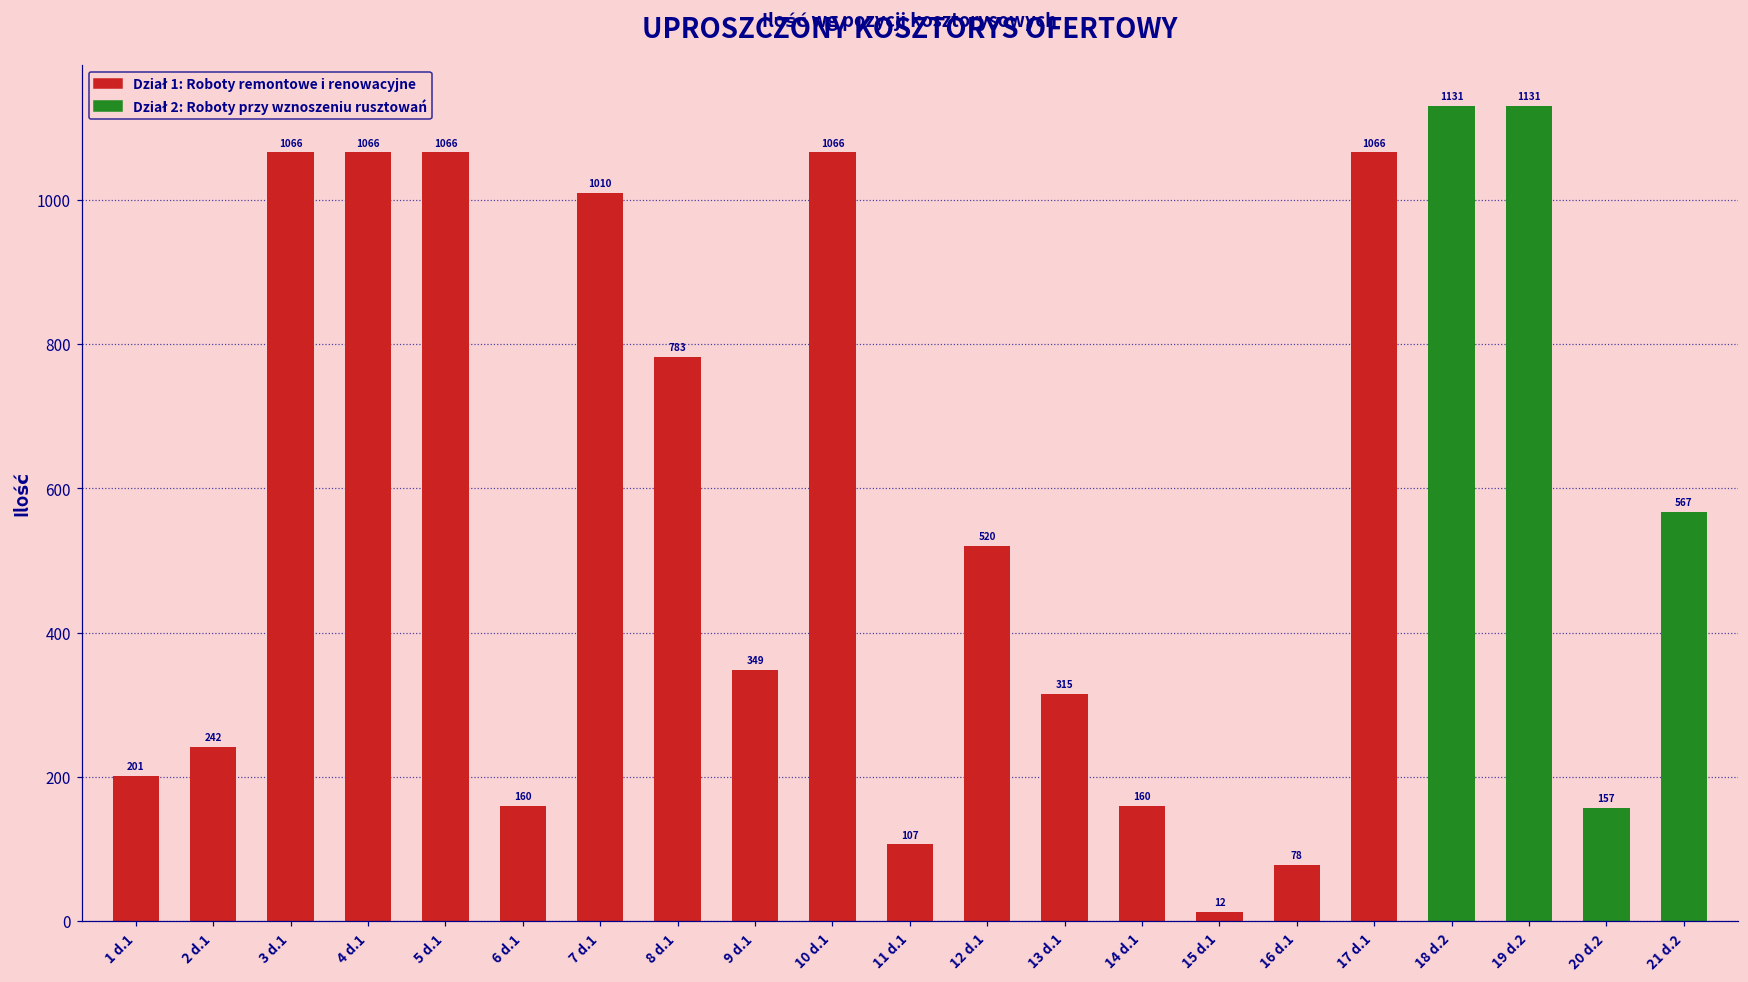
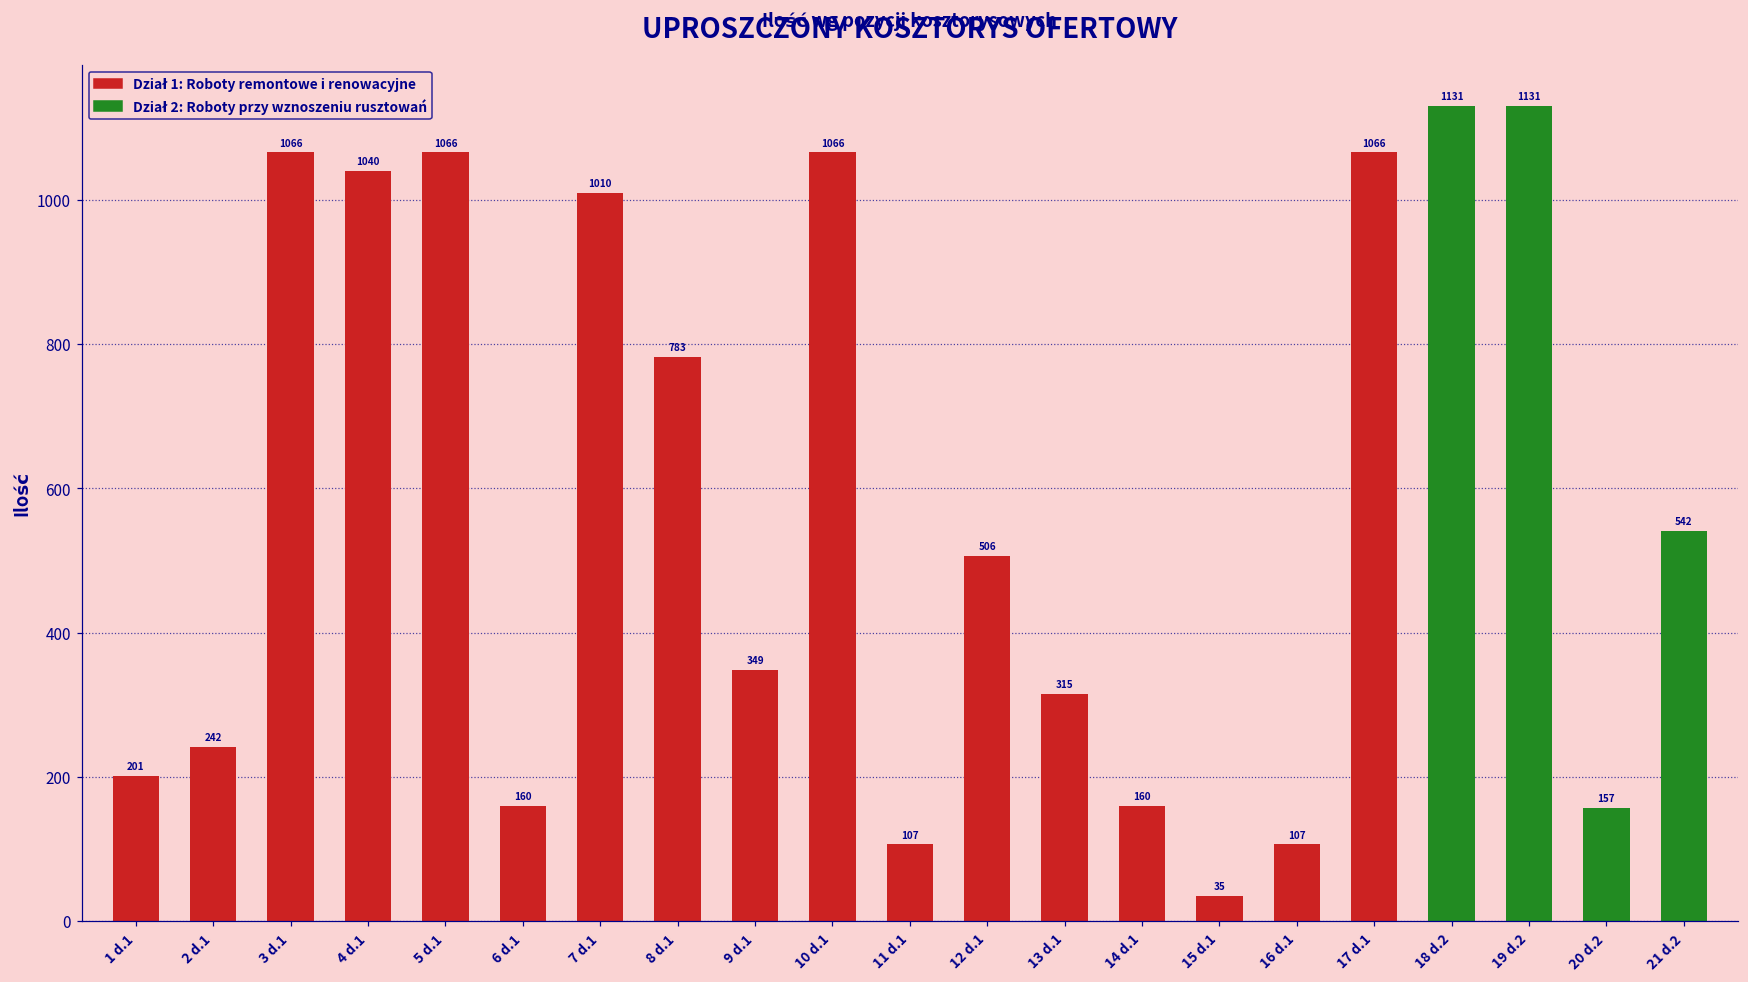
  {
    "1 d.1": 201,
    "2 d.1": 242,
    "3 d.1": 1066,
-   "4 d.1": 1066,
+   "4 d.1": 1040,
    "5 d.1": 1066,
    "6 d.1": 160,
    "7 d.1": 1010,
    "8 d.1": 783,
    "9 d.1": 349,
    "10 d.1": 1066,
    "11 d.1": 107,
-   "12 d.1": 520,
+   "12 d.1": 506,
    "13 d.1": 315,
    "14 d.1": 160,
-   "15 d.1": 12,
-   "16 d.1": 78,
+   "15 d.1": 35,
+   "16 d.1": 107,
    "17 d.1": 1066,
    "18 d.2": 1131,
    "19 d.2": 1131,
    "20 d.2": 157,
-   "21 d.2": 567
+   "21 d.2": 542
  }
